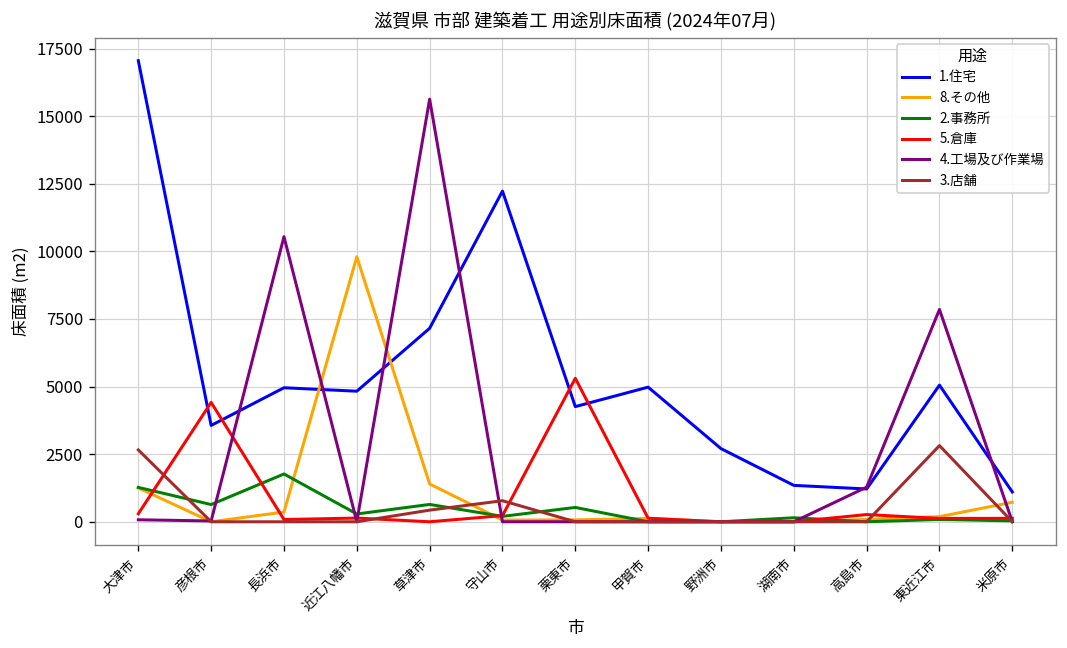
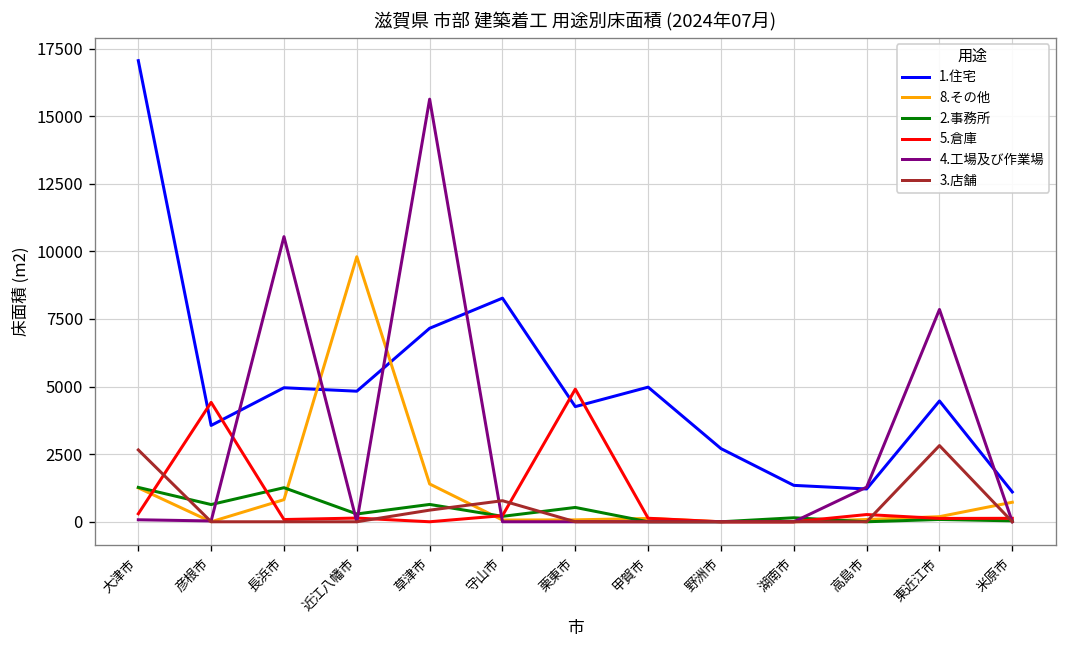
  {
    "1.住宅": {
      "大津市": 17100,
      "彦根市": 3600,
      "長浜市": 5000,
      "近江八幡市": 4800,
      "草津市": 7200,
-     "守山市": 12200,
+     "守山市": 8300,
      "栗東市": 4300,
      "甲賀市": 5000,
      "野洲市": 2700,
      "湖南市": 1300,
-     "東近江市": 5100,
+     "東近江市": 4500,
      "米原市": 1100
    },
    "8.その他": {
-     "長浜市": 400,
+     "長浜市": 800,
      "近江八幡市": 9800,
      "草津市": 1400,
      "米原市": 700
    },
    "2.事務所": {
      "彦根市": 600,
-     "長浜市": 1800,
+     "長浜市": 1300,
      "近江八幡市": 300,
      "草津市": 600,
      "栗東市": 500,
      "湖南市": 100
    },
    "5.倉庫": {
      "大津市": 300,
      "彦根市": 4400,
      "近江八幡市": 100,
      "草津市": 0,
-     "栗東市": 5300,
+     "栗東市": 4900,
      "高島市": 300
    },
    "4.工場及び作業場": {
      "大津市": 100,
      "長浜市": 10500,
      "草津市": 15600,
      "東近江市": 7900
    },
    "3.店舗": {
      "大津市": 2700,
      "草津市": 400,
      "守山市": 800,
      "東近江市": 2800
    }
  }
